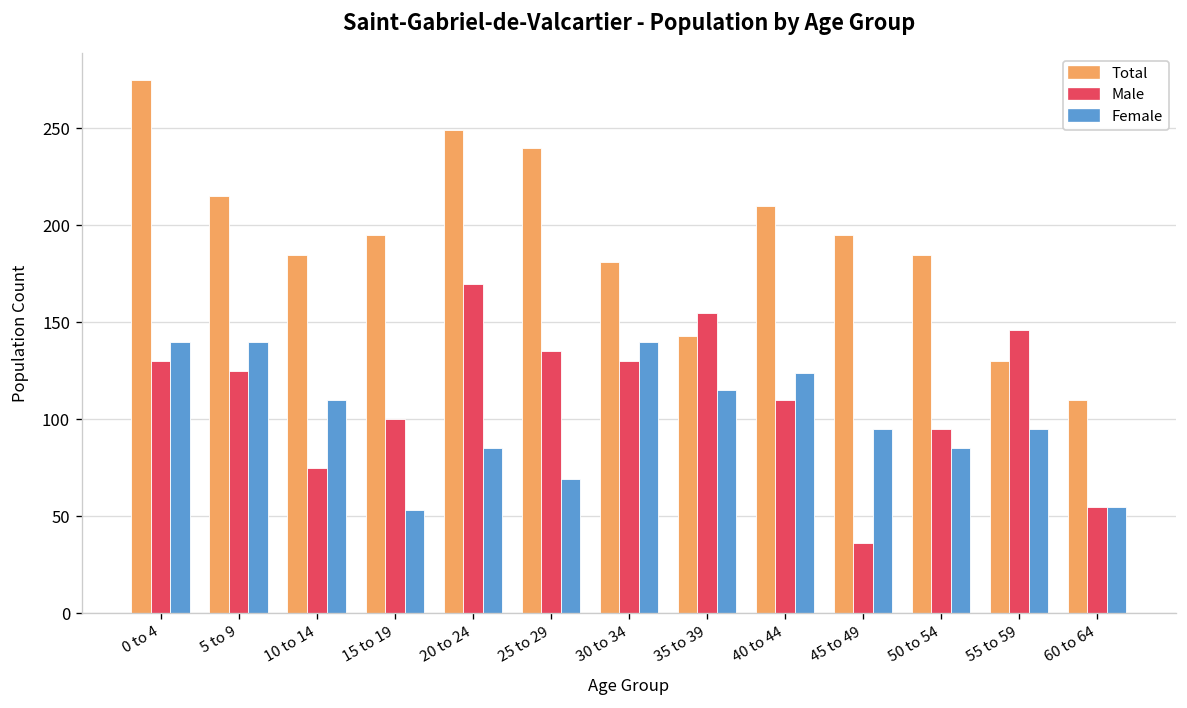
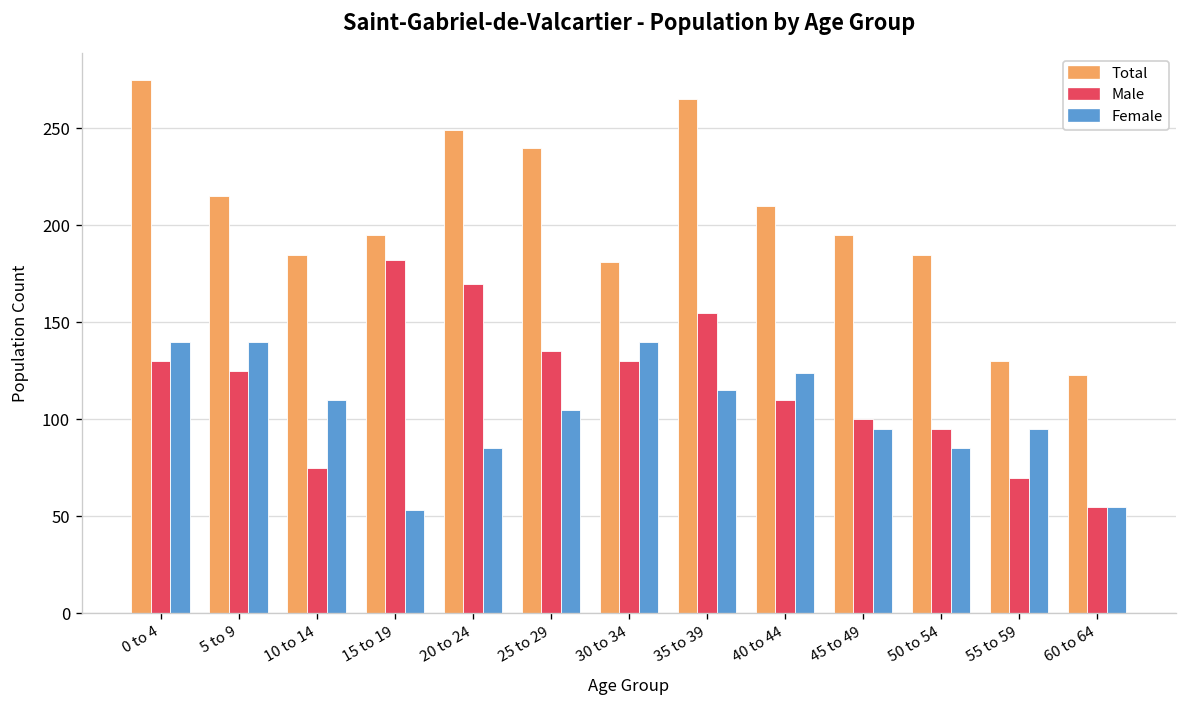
  {
    "Total": {
      "0 to 4": 275,
      "5 to 9": 215,
      "10 to 14": 185,
      "15 to 19": 195,
      "20 to 24": 249,
      "25 to 29": 240,
      "30 to 34": 181,
-     "35 to 39": 143,
+     "35 to 39": 265,
      "40 to 44": 210,
      "45 to 49": 195,
      "50 to 54": 185,
      "55 to 59": 130,
-     "60 to 64": 110
+     "60 to 64": 123
    },
    "Male": {
      "0 to 4": 130,
      "5 to 9": 125,
      "10 to 14": 75,
-     "15 to 19": 100,
+     "15 to 19": 182,
      "20 to 24": 170,
      "25 to 29": 135,
      "30 to 34": 130,
      "35 to 39": 155,
      "40 to 44": 110,
-     "45 to 49": 36,
+     "45 to 49": 100,
      "50 to 54": 95,
-     "55 to 59": 146,
+     "55 to 59": 70,
      "60 to 64": 55
    },
    "Female": {
      "0 to 4": 140,
      "5 to 9": 140,
      "10 to 14": 110,
      "15 to 19": 53,
      "20 to 24": 85,
-     "25 to 29": 69,
+     "25 to 29": 105,
      "30 to 34": 140,
      "35 to 39": 115,
      "40 to 44": 124,
      "45 to 49": 95,
      "50 to 54": 85,
      "55 to 59": 95,
      "60 to 64": 55
    }
  }
